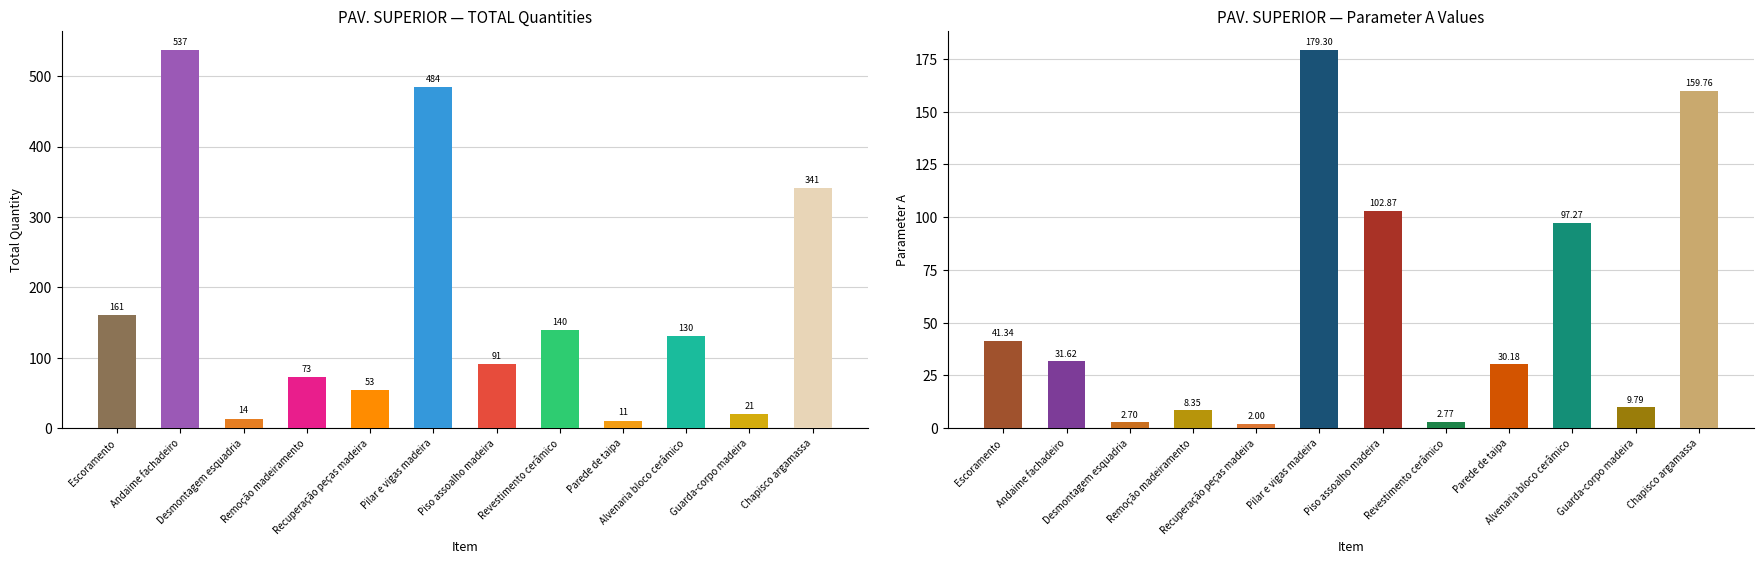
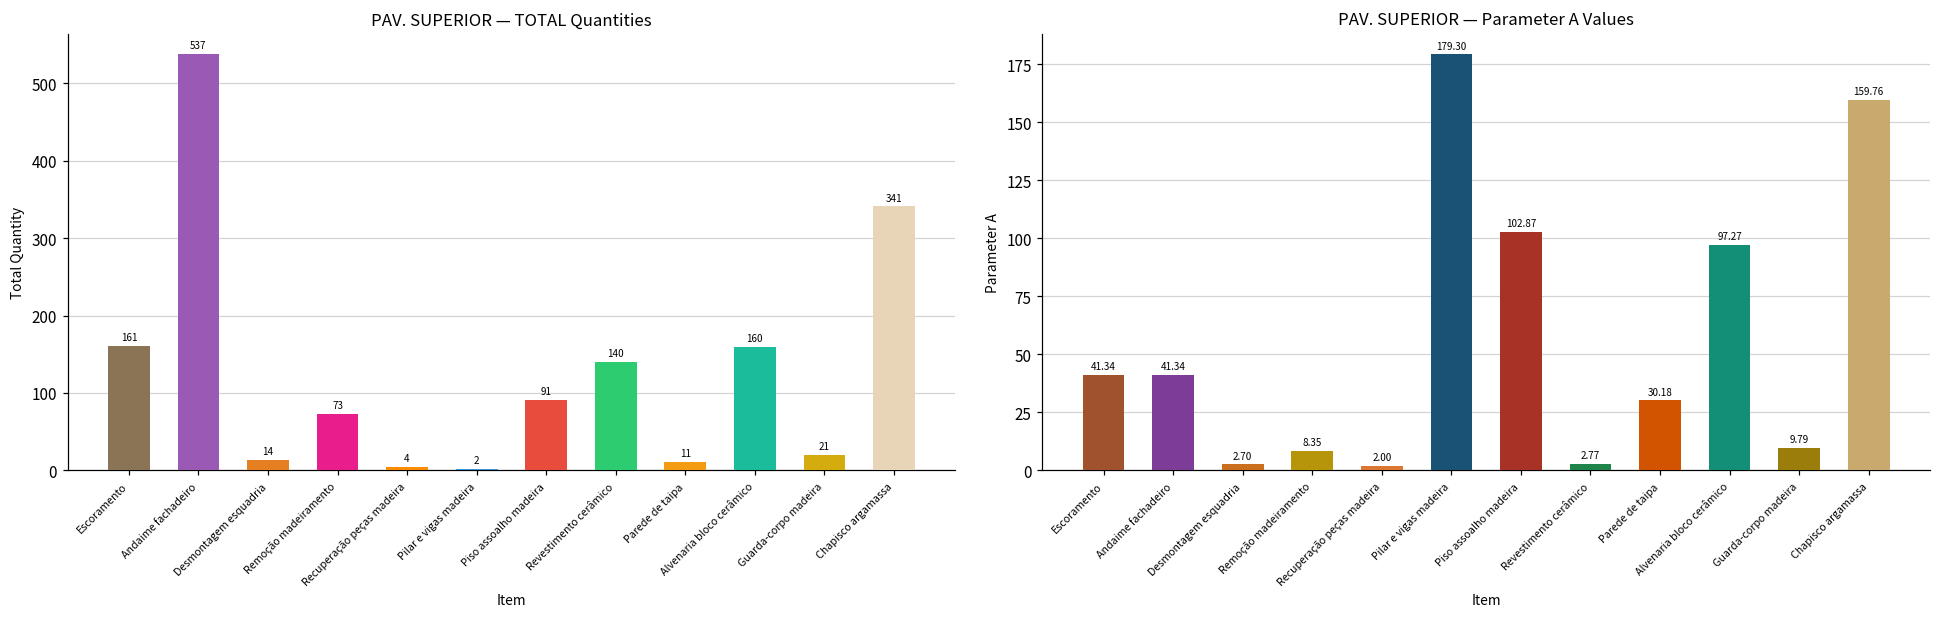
  {
    "PAV. SUPERIOR — TOTAL Quantities": {
      "Escoramento": 161,
      "Andaime fachadeiro": 537,
      "Desmontagem esquadria": 14,
      "Remoção madeiramento": 73,
-     "Recuperação peças madeira": 53,
-     "Pilar e vigas madeira": 484,
+     "Recuperação peças madeira": 4,
+     "Pilar e vigas madeira": 2,
      "Piso assoalho madeira": 91,
      "Revestimento cerâmico": 140,
      "Parede de taipa": 11,
-     "Alvenaria bloco cerâmico": 130,
+     "Alvenaria bloco cerâmico": 160,
      "Guarda-corpo madeira": 21,
      "Chapisco argamassa": 341
    },
    "PAV. SUPERIOR — Parameter A Values": {
      "Escoramento": 41.34,
-     "Andaime fachadeiro": 31.62,
+     "Andaime fachadeiro": 41.34,
      "Desmontagem esquadria": 2.70,
      "Remoção madeiramento": 8.35,
      "Recuperação peças madeira": 2.00,
      "Pilar e vigas madeira": 179.30,
      "Piso assoalho madeira": 102.87,
      "Revestimento cerâmico": 2.77,
      "Parede de taipa": 30.18,
      "Alvenaria bloco cerâmico": 97.27,
      "Guarda-corpo madeira": 9.79,
      "Chapisco argamassa": 159.76
    }
  }
